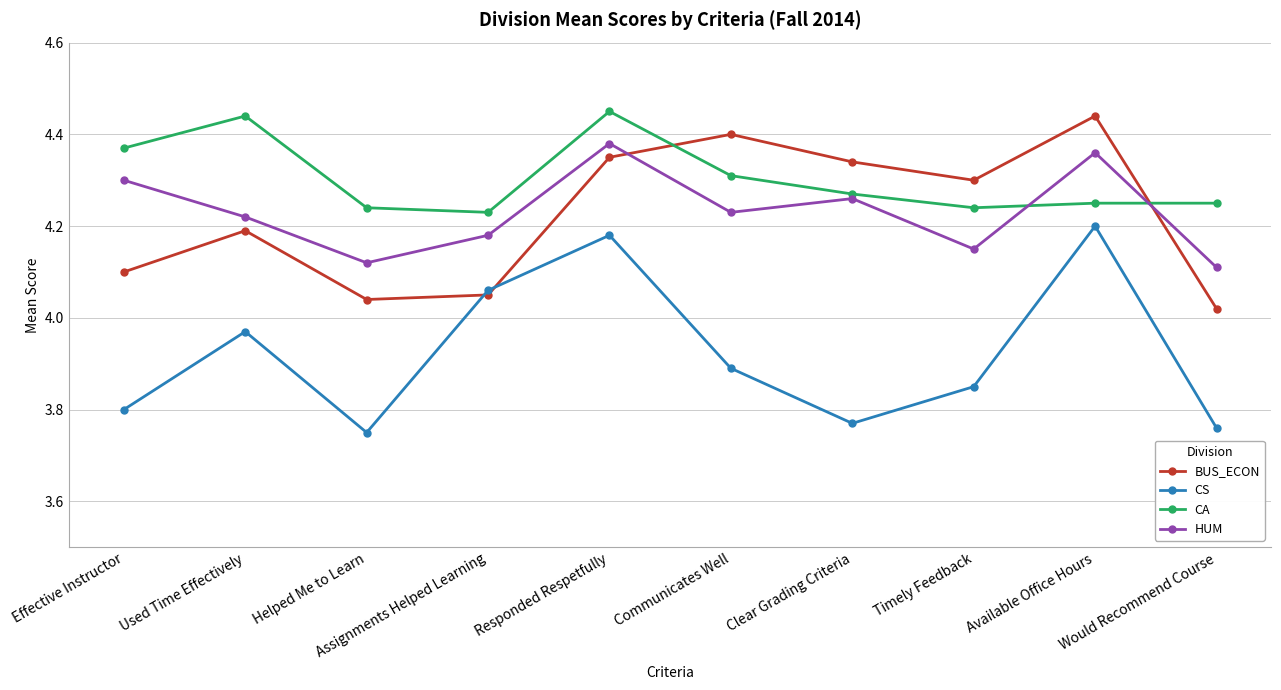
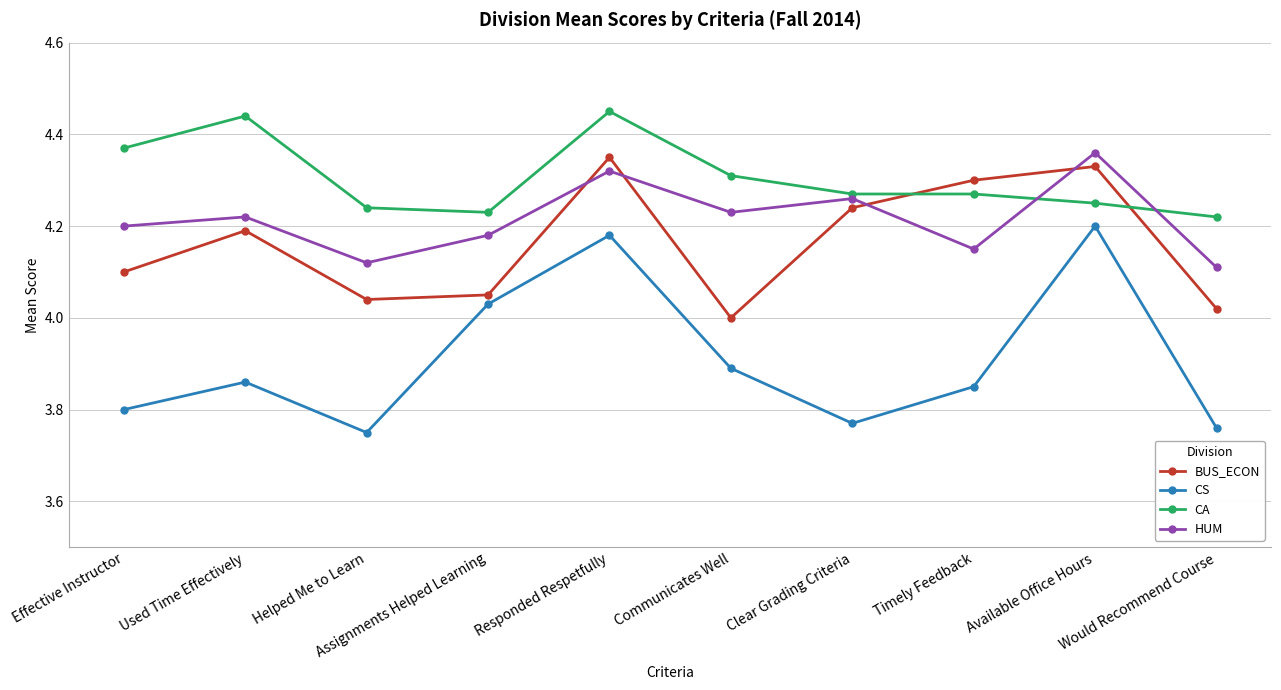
  {
    "BUS_ECON": {
      "Effective Instructor": 4.10,
      "Used Time Effectively": 4.19,
      "Helped Me to Learn": 4.04,
      "Assignments Helped Learning": 4.05,
      "Responded Respetfully": 4.35,
-     "Communicates Well": 4.4,
-     "Clear Grading Criteria": 4.34,
+     "Communicates Well": 4.0,
+     "Clear Grading Criteria": 4.24,
      "Timely Feedback": 4.30,
-     "Available Office Hours": 4.44,
+     "Available Office Hours": 4.33,
      "Would Recommend Course": 4.02
    },
    "CS": {
      "Effective Instructor": 3.80,
-     "Used Time Effectively": 3.97,
+     "Used Time Effectively": 3.86,
      "Helped Me to Learn": 3.75,
-     "Assignments Helped Learning": 4.06,
+     "Assignments Helped Learning": 4.03,
      "Responded Respetfully": 4.18,
      "Communicates Well": 3.89,
      "Clear Grading Criteria": 3.77,
      "Timely Feedback": 3.85,
      "Available Office Hours": 4.20,
      "Would Recommend Course": 3.76
    },
    "CA": {
      "Effective Instructor": 4.37,
      "Used Time Effectively": 4.44,
      "Helped Me to Learn": 4.24,
      "Assignments Helped Learning": 4.23,
      "Responded Respetfully": 4.45,
      "Communicates Well": 4.31,
      "Clear Grading Criteria": 4.27,
-     "Timely Feedback": 4.24,
+     "Timely Feedback": 4.27,
      "Available Office Hours": 4.25,
-     "Would Recommend Course": 4.25
+     "Would Recommend Course": 4.22
    },
    "HUM": {
-     "Effective Instructor": 4.3,
+     "Effective Instructor": 4.2,
      "Used Time Effectively": 4.22,
      "Helped Me to Learn": 4.12,
      "Assignments Helped Learning": 4.18,
-     "Responded Respetfully": 4.38,
+     "Responded Respetfully": 4.32,
      "Communicates Well": 4.23,
      "Clear Grading Criteria": 4.26,
      "Timely Feedback": 4.15,
      "Available Office Hours": 4.36,
      "Would Recommend Course": 4.11
    }
  }
